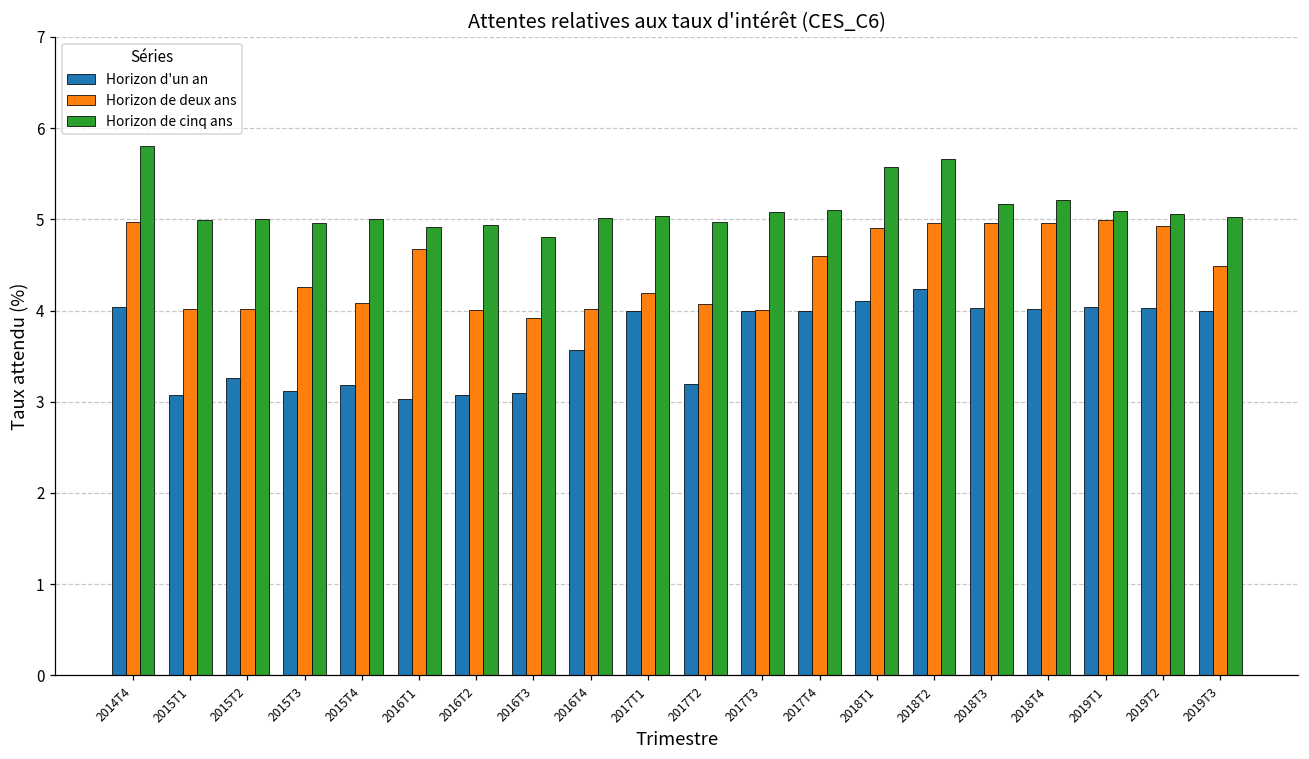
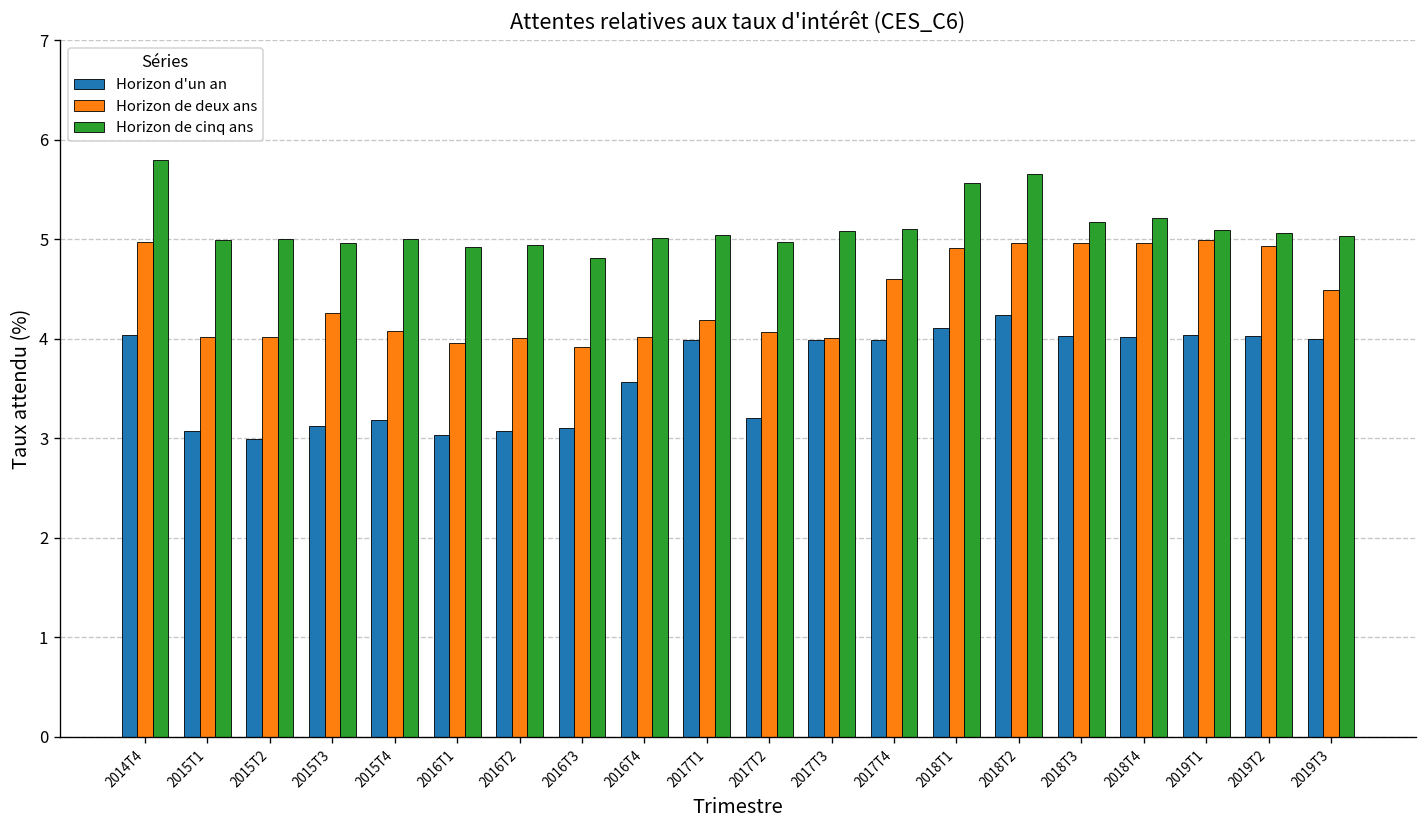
  {
    "Horizon d'un an": {
      "2014T4": 4.0,
      "2015T1": 3.1,
-     "2015T2": 3.3,
+     "2015T2": 3.0,
      "2015T3": 3.1,
      "2015T4": 3.2,
      "2016T1": 3.0,
      "2016T2": 3.1,
      "2016T3": 3.1,
      "2016T4": 3.6,
      "2017T1": 4.0,
      "2017T2": 3.2,
      "2017T3": 4.0,
      "2017T4": 4.0,
      "2018T1": 4.1,
      "2018T2": 4.2,
      "2018T3": 4.0,
      "2018T4": 4.0,
      "2019T1": 4.0,
      "2019T2": 4.0,
      "2019T3": 4.0
    },
    "Horizon de deux ans": {
      "2014T4": 5.0,
      "2015T1": 4.0,
      "2015T2": 4.0,
      "2015T3": 4.3,
      "2015T4": 4.1,
-     "2016T1": 4.7,
+     "2016T1": 4.0,
      "2016T2": 4.0,
      "2016T3": 3.9,
      "2016T4": 4.0,
      "2017T1": 4.2,
      "2017T2": 4.1,
      "2017T3": 4.0,
      "2017T4": 4.6,
      "2018T1": 4.9,
      "2018T2": 5.0,
      "2018T3": 5.0,
      "2018T4": 5.0,
      "2019T1": 5.0,
      "2019T2": 4.9,
      "2019T3": 4.5
    },
    "Horizon de cinq ans": {
      "2014T4": 5.8,
      "2015T1": 5.0,
      "2015T2": 5.0,
      "2015T3": 5.0,
      "2015T4": 5.0,
      "2016T1": 4.9,
      "2016T2": 4.9,
      "2016T3": 4.8,
      "2016T4": 5.0,
      "2017T1": 5.0,
      "2017T2": 5.0,
      "2017T3": 5.1,
      "2017T4": 5.1,
      "2018T1": 5.6,
      "2018T2": 5.7,
      "2018T3": 5.2,
      "2018T4": 5.2,
      "2019T1": 5.1,
      "2019T2": 5.1,
      "2019T3": 5.0
    }
  }
